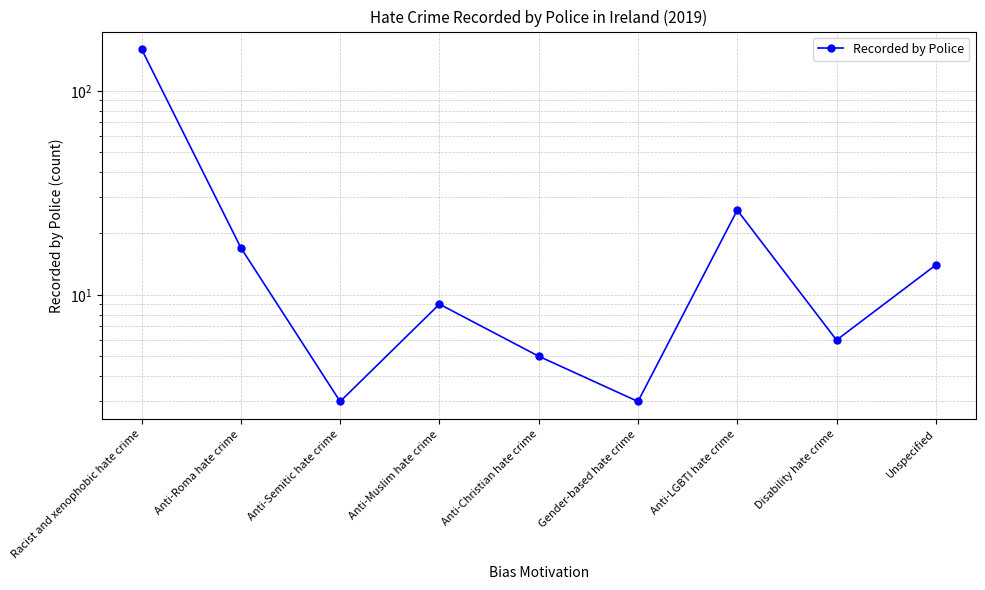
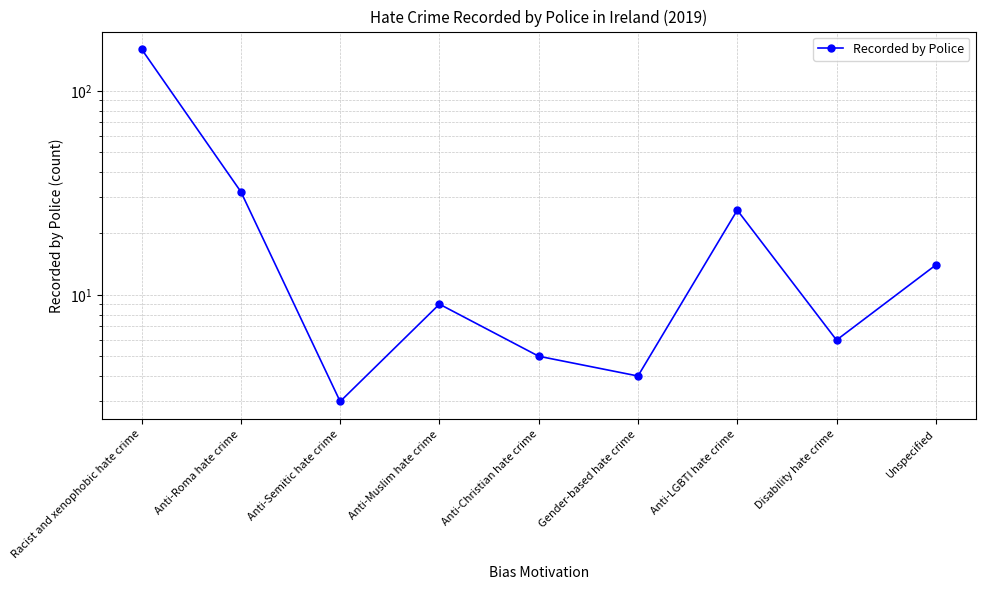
  {
    "Racist and xenophobic hate crime": 160,
-   "Anti-Roma hate crime": 17,
+   "Anti-Roma hate crime": 32,
    "Anti-Semitic hate crime": 3,
    "Anti-Muslim hate crime": 9,
    "Anti-Christian hate crime": 5,
-   "Gender-based hate crime": 3,
+   "Gender-based hate crime": 4,
    "Anti-LGBTI hate crime": 26,
    "Disability hate crime": 6,
    "Unspecified": 14
  }
